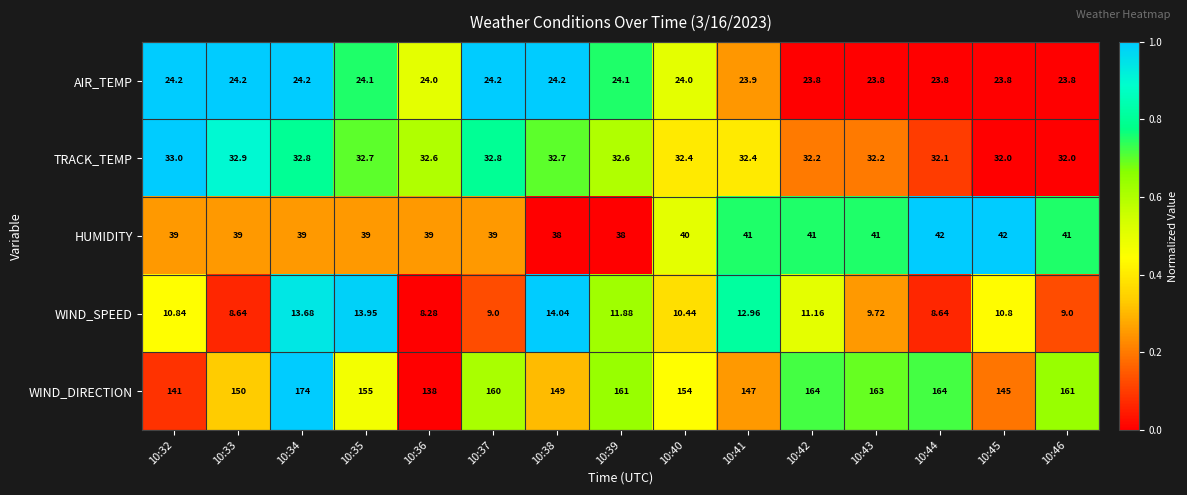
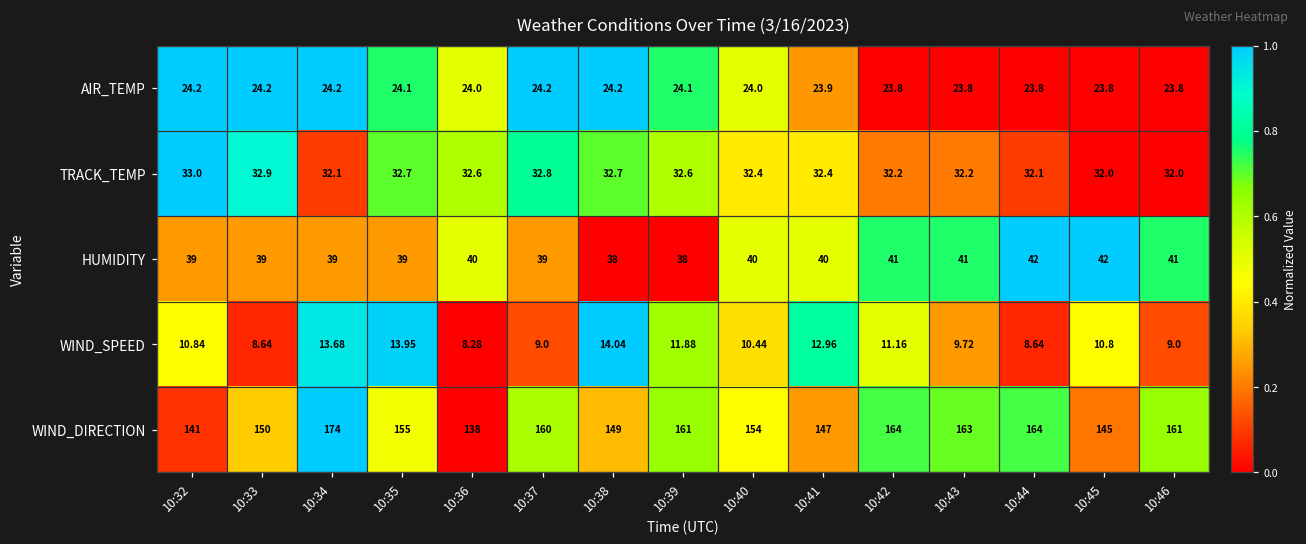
  {
    "AIR_TEMP": {
      "10:32": 24.2,
      "10:33": 24.2,
      "10:34": 24.2,
      "10:35": 24.1,
      "10:36": 24.0,
      "10:37": 24.2,
      "10:38": 24.2,
      "10:39": 24.1,
      "10:40": 24.0,
      "10:41": 23.9,
      "10:42": 23.8,
      "10:43": 23.8,
      "10:44": 23.8,
      "10:45": 23.8,
      "10:46": 23.8
    },
    "TRACK_TEMP": {
      "10:32": 33.0,
      "10:33": 32.9,
-     "10:34": 32.8,
+     "10:34": 32.1,
      "10:35": 32.7,
      "10:36": 32.6,
      "10:37": 32.8,
      "10:38": 32.7,
      "10:39": 32.6,
      "10:40": 32.4,
      "10:41": 32.4,
      "10:42": 32.2,
      "10:43": 32.2,
      "10:44": 32.1,
      "10:45": 32.0,
      "10:46": 32.0
    },
    "HUMIDITY": {
      "10:32": 39,
      "10:33": 39,
      "10:34": 39,
      "10:35": 39,
-     "10:36": 39,
+     "10:36": 40,
      "10:37": 39,
      "10:38": 38,
      "10:39": 38,
      "10:40": 40,
-     "10:41": 41,
+     "10:41": 40,
      "10:42": 41,
      "10:43": 41,
      "10:44": 42,
      "10:45": 42,
      "10:46": 41
    },
    "WIND_SPEED": {
      "10:32": 10.84,
      "10:33": 8.64,
      "10:34": 13.68,
      "10:35": 13.95,
      "10:36": 8.28,
      "10:37": 9.0,
      "10:38": 14.04,
      "10:39": 11.88,
      "10:40": 10.44,
      "10:41": 12.96,
      "10:42": 11.16,
      "10:43": 9.72,
      "10:44": 8.64,
      "10:45": 10.8,
      "10:46": 9.0
    },
    "WIND_DIRECTION": {
      "10:32": 141,
      "10:33": 150,
      "10:34": 174,
      "10:35": 155,
      "10:36": 138,
      "10:37": 160,
      "10:38": 149,
      "10:39": 161,
      "10:40": 154,
      "10:41": 147,
      "10:42": 164,
      "10:43": 163,
      "10:44": 164,
      "10:45": 145,
      "10:46": 161
    }
  }
